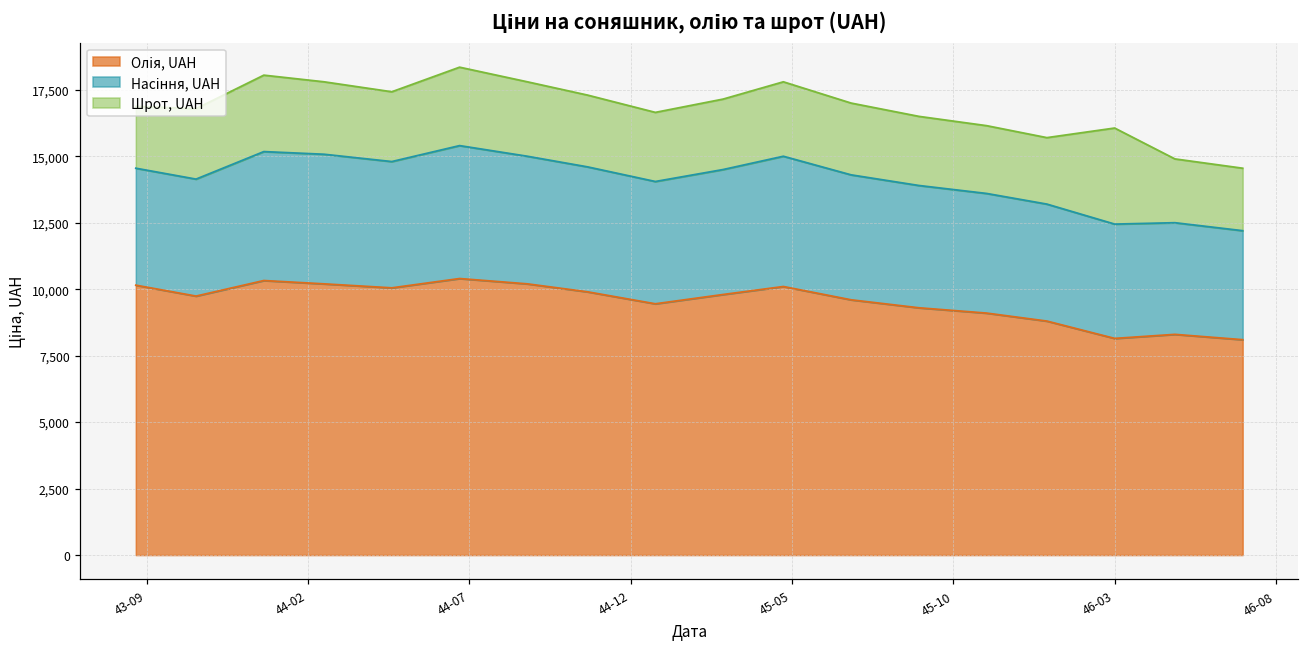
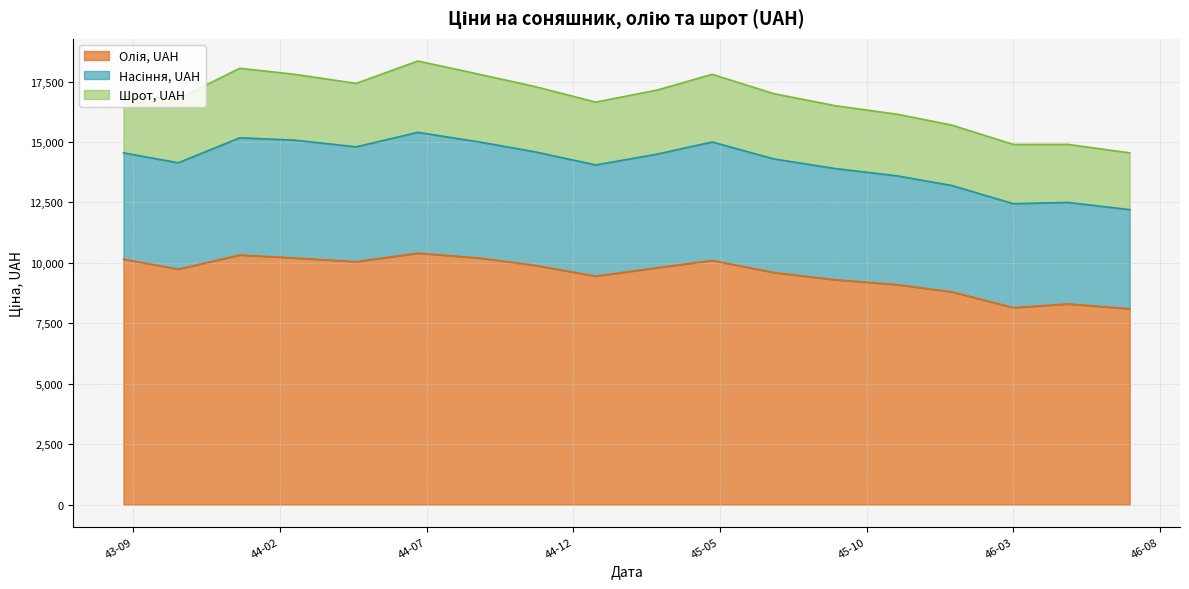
  {
    "Олія, UAH": {
      "46-03": "8,100"
    },
    "Насіння, UAH": {
      "46-03": "4,300"
    },
    "Шрот, UAH": {
-     "46-03": "3,600"
+     "46-03": "2,500"
    }
  }
